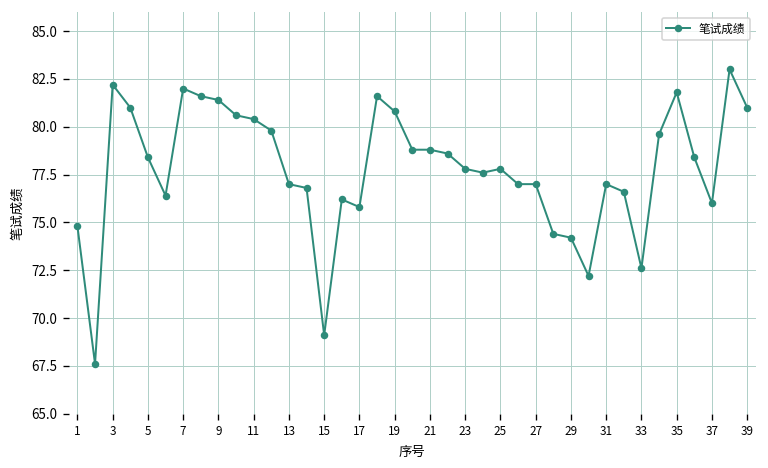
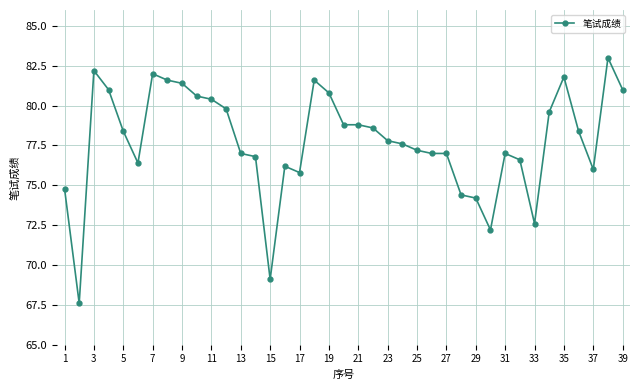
  {
    "1": 74.8,
    "3": 82.2,
    "5": 78.4,
    "7": 82.0,
    "9": 81.4,
    "11": 80.4,
    "13": 77.0,
    "15": 69.1,
    "17": 75.8,
    "19": 80.8,
    "21": 78.8,
    "23": 77.8,
-   "25": 77.8,
+   "25": 77.2,
    "27": 77.0,
    "29": 74.2,
    "31": 77.0,
    "33": 72.6,
    "35": 81.8,
    "37": 76.0,
    "39": 81.0
  }
